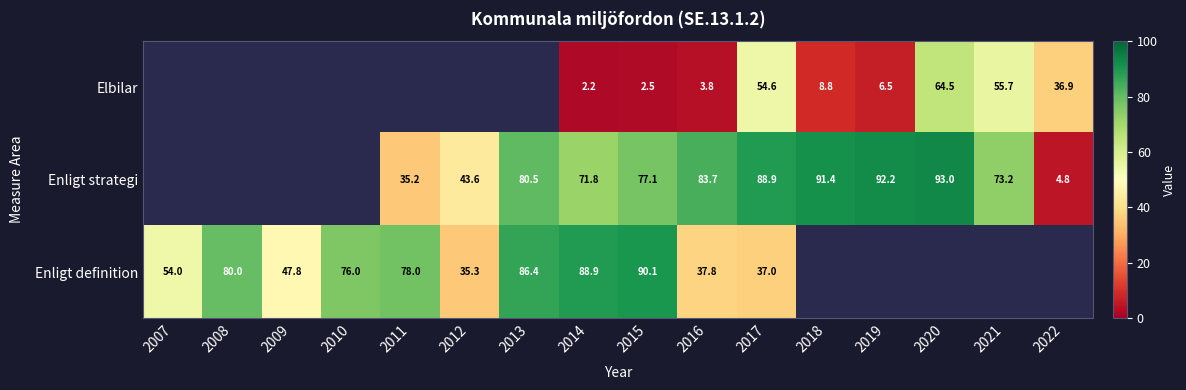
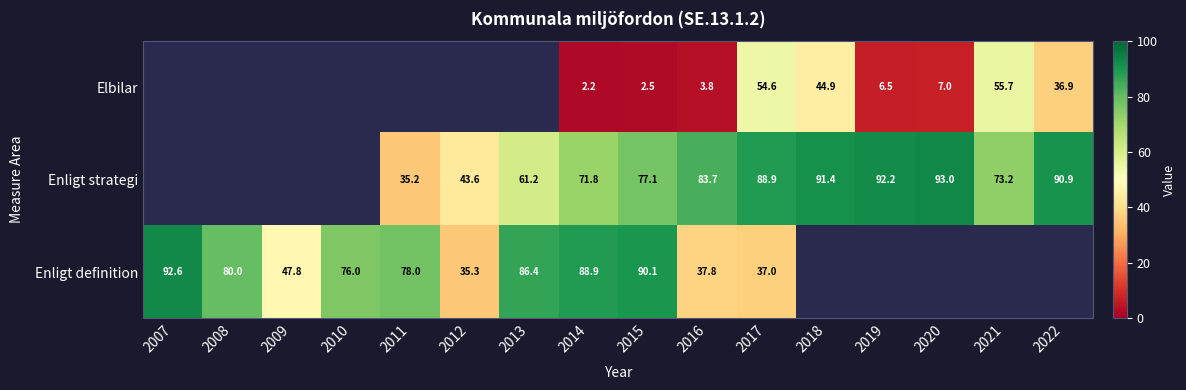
  {
    "Elbilar": {
      "2014": 2.2,
      "2015": 2.5,
      "2016": 3.8,
      "2017": 54.6,
-     "2018": 8.8,
+     "2018": 44.9,
      "2019": 6.5,
-     "2020": 64.5,
+     "2020": 7.0,
      "2021": 55.7,
      "2022": 36.9
    },
    "Enligt strategi": {
      "2011": 35.2,
      "2012": 43.6,
-     "2013": 80.5,
+     "2013": 61.2,
      "2014": 71.8,
      "2015": 77.1,
      "2016": 83.7,
      "2017": 88.9,
      "2018": 91.4,
      "2019": 92.2,
      "2020": 93.0,
      "2021": 73.2,
-     "2022": 4.8
+     "2022": 90.9
    },
    "Enligt definition": {
-     "2007": 54.0,
+     "2007": 92.6,
      "2008": 80.0,
      "2009": 47.8,
      "2010": 76.0,
      "2011": 78.0,
      "2012": 35.3,
      "2013": 86.4,
      "2014": 88.9,
      "2015": 90.1,
      "2016": 37.8,
      "2017": 37.0
    }
  }
